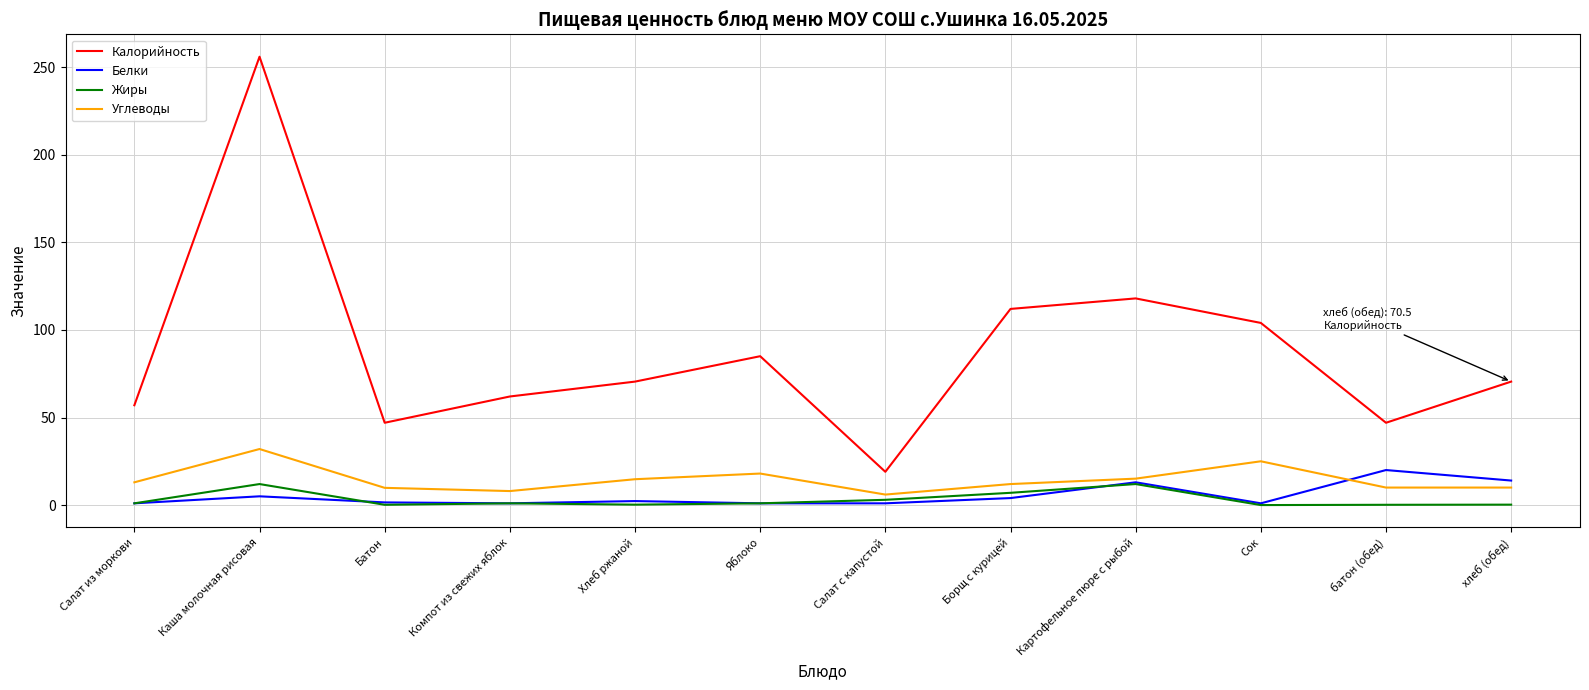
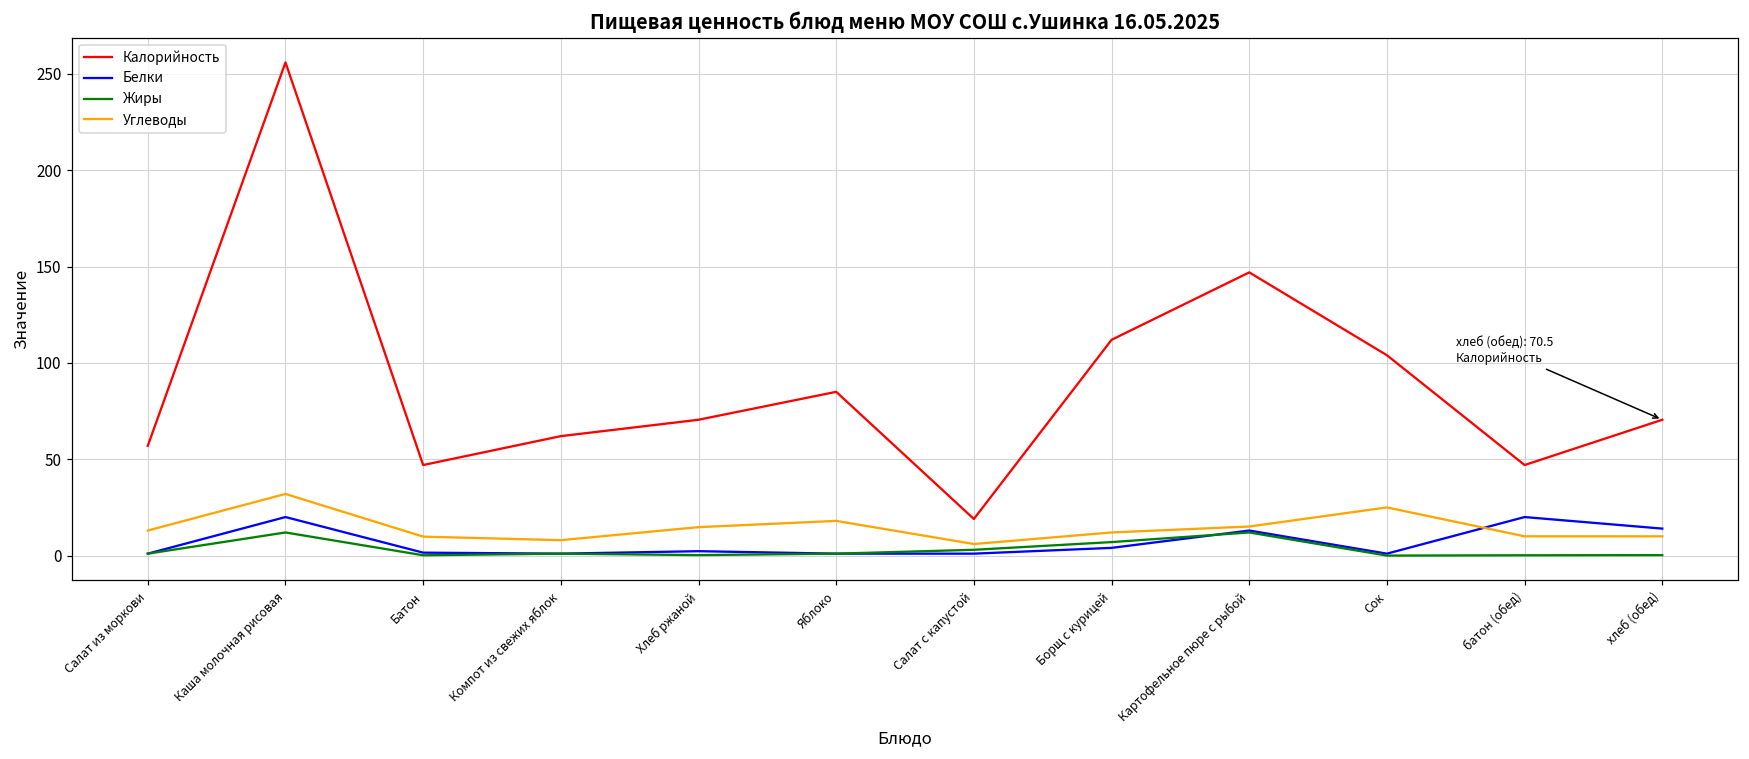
  {
    "Калорийность": {
      "Салат из моркови": 57,
      "Каша молочная рисовая": 256,
      "Батон": 47,
      "Компот из свежих яблок": 62,
      "Хлеб ржаной": 71,
      "Яблоко": 85,
      "Салат с капустой": 19,
      "Борщ с курицей": 112,
-     "Картофельное пюре с рыбой": 118,
+     "Картофельное пюре с рыбой": 147,
      "Сок": 104,
      "батон (обед)": 47
    },
    "Белки": {
-     "Каша молочная рисовая": 5,
+     "Каша молочная рисовая": 20,
      "Хлеб ржаной": 2,
      "Салат с капустой": 1,
      "Борщ с курицей": 4,
      "батон (обед)": 20,
      "хлеб (обед)": 14
    },
    "Жиры": {
      "Каша молочная рисовая": 12,
      "Хлеб ржаной": 0,
      "Салат с капустой": 3,
      "Борщ с курицей": 7,
      "батон (обед)": 0,
      "хлеб (обед)": 0
    },
    "Углеводы": {
      "Салат из моркови": 13,
      "Каша молочная рисовая": 32,
      "Батон": 10,
      "Компот из свежих яблок": 8,
      "Хлеб ржаной": 15,
      "Яблоко": 18,
      "Салат с капустой": 6,
      "Борщ с курицей": 12,
      "Картофельное пюре с рыбой": 15,
      "Сок": 25,
      "батон (обед)": 10,
      "хлеб (обед)": 10
    }
  }
